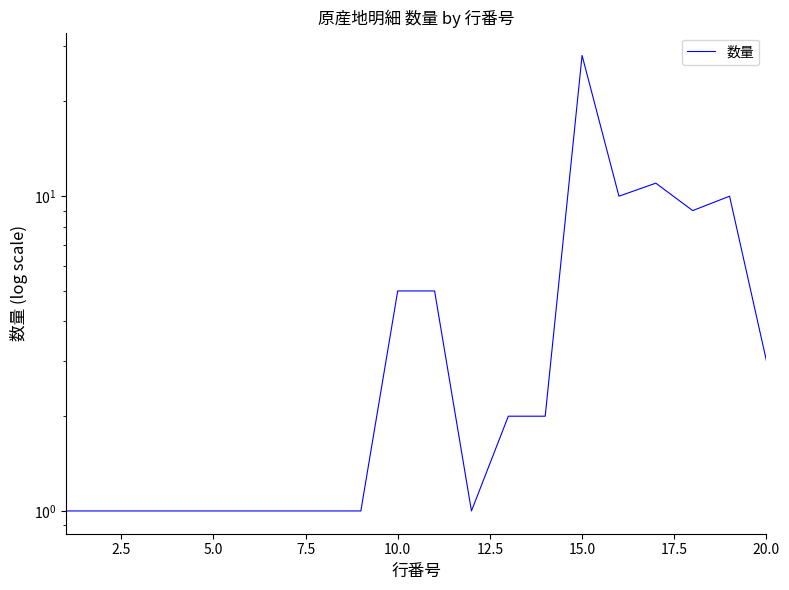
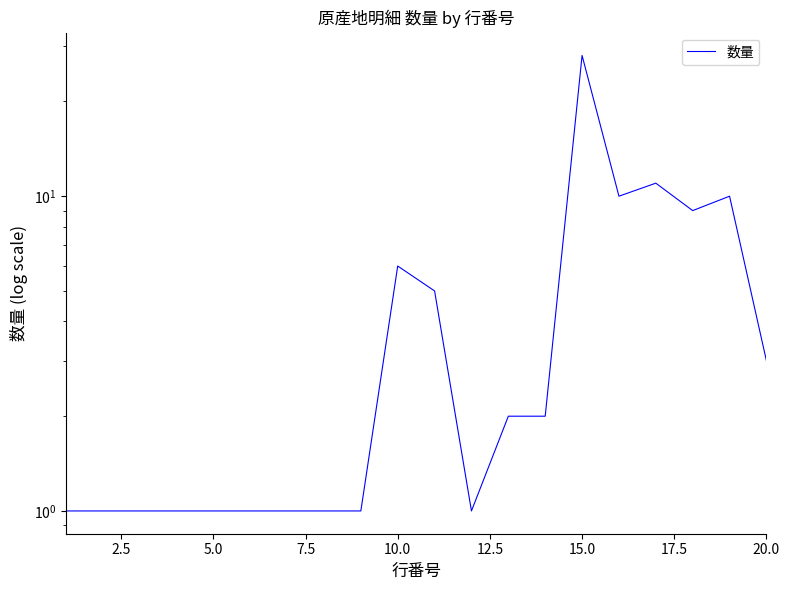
  {
    "5.0": 1,
-   "10.0": 5,
+   "10.0": 6,
    "15.0": 28,
    "20.0": 3
  }
